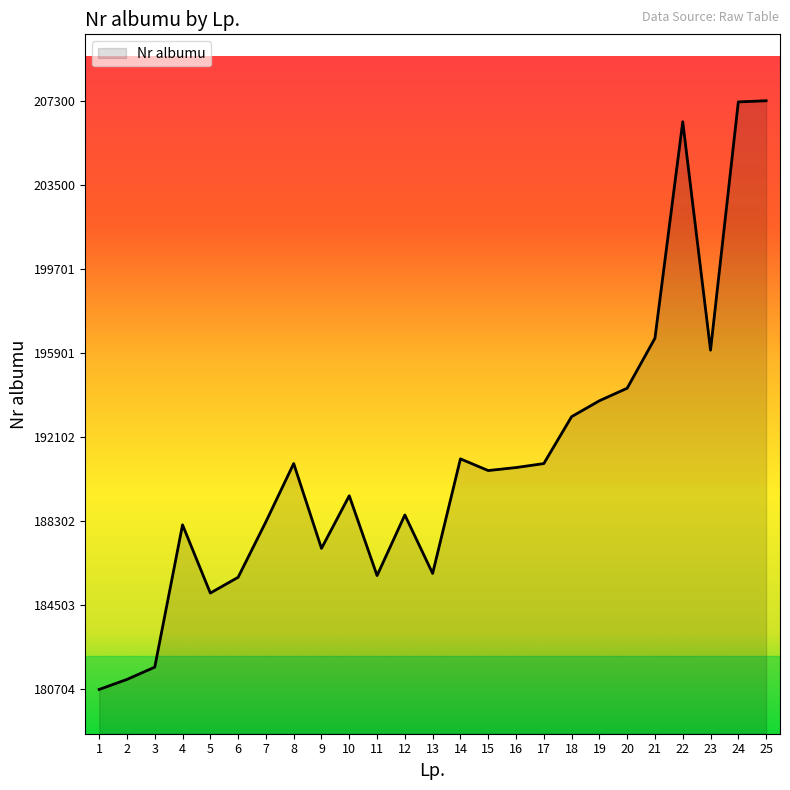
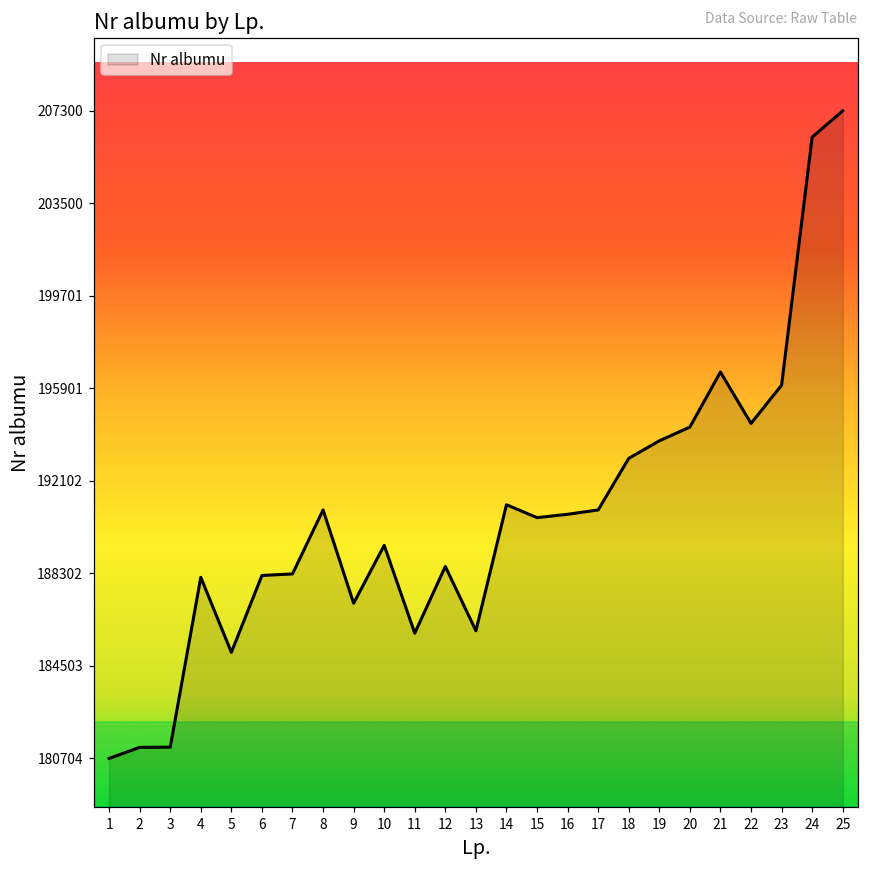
  {
    "1": 180700,
    "2": 181200,
-   "3": 181700,
+   "3": 181200,
    "4": 188100,
    "5": 185100,
-   "6": 185800,
+   "6": 188200,
    "7": 188300,
    "8": 190900,
    "9": 187100,
    "10": 189500,
    "11": 185800,
    "12": 188600,
    "13": 185900,
    "14": 191100,
    "15": 190600,
    "16": 190700,
    "17": 190900,
    "18": 193000,
    "19": 193700,
    "20": 194300,
    "21": 196600,
-   "22": 206400,
+   "22": 194500,
    "23": 196000,
-   "24": 207200,
+   "24": 206200,
    "25": 207300
  }
